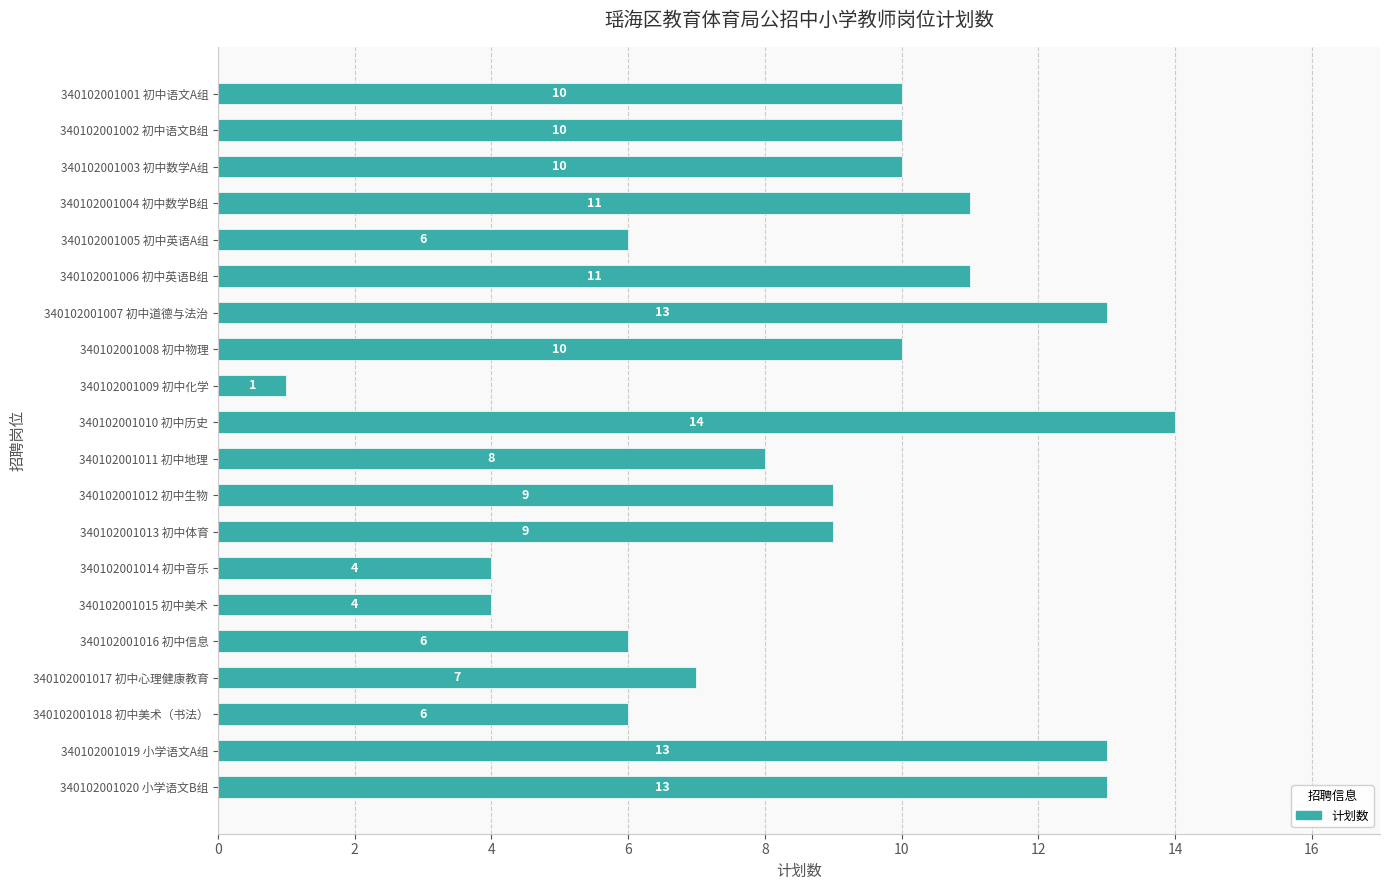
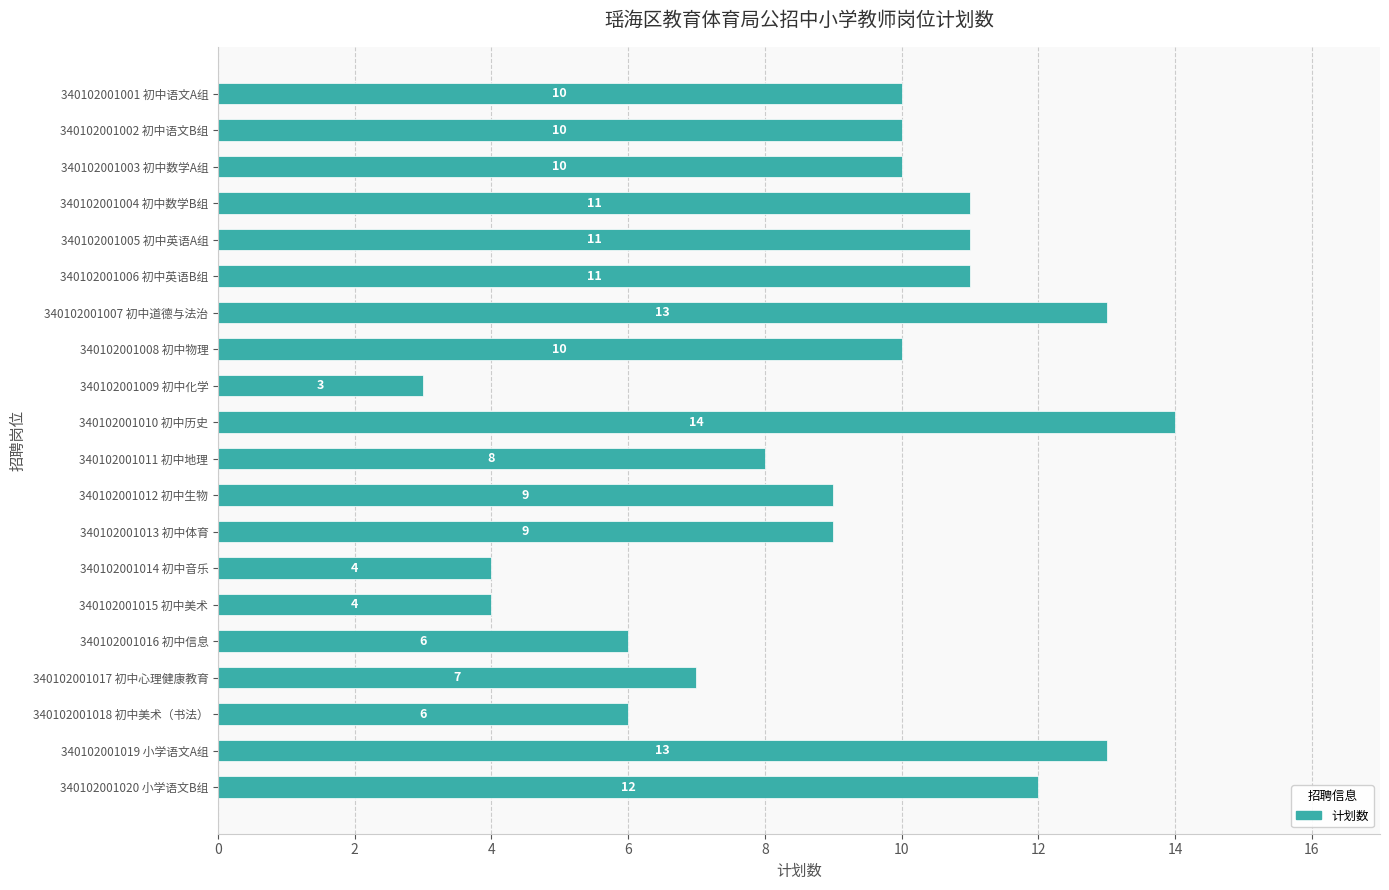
  {
    "340102001001 初中语文A组": 10,
    "340102001002 初中语文B组": 10,
    "340102001003 初中数学A组": 10,
    "340102001004 初中数学B组": 11,
-   "340102001005 初中英语A组": 6,
+   "340102001005 初中英语A组": 11,
    "340102001006 初中英语B组": 11,
    "340102001007 初中道德与法治": 13,
    "340102001008 初中物理": 10,
-   "340102001009 初中化学": 1,
+   "340102001009 初中化学": 3,
    "340102001010 初中历史": 14,
    "340102001011 初中地理": 8,
    "340102001012 初中生物": 9,
    "340102001013 初中体育": 9,
    "340102001014 初中音乐": 4,
    "340102001015 初中美术": 4,
    "340102001016 初中信息": 6,
    "340102001017 初中心理健康教育": 7,
    "340102001018 初中美术（书法）": 6,
    "340102001019 小学语文A组": 13,
-   "340102001020 小学语文B组": 13
+   "340102001020 小学语文B组": 12
  }
